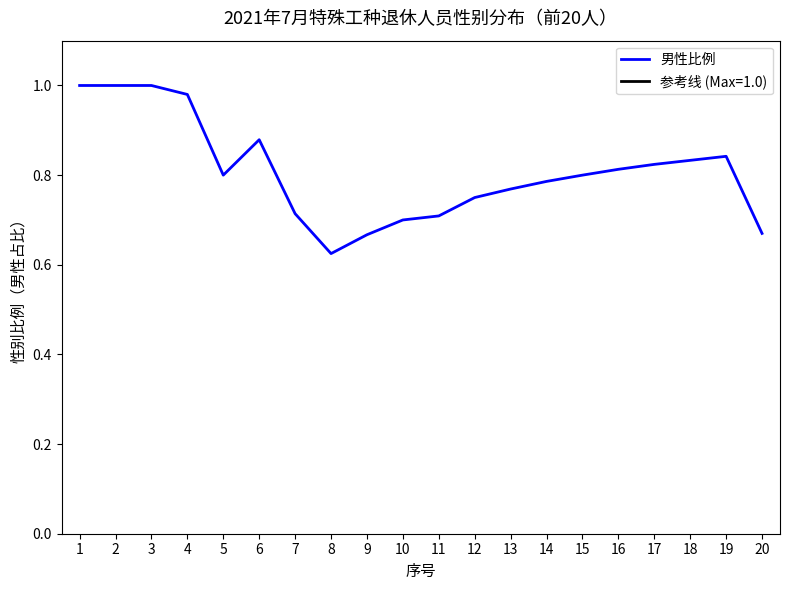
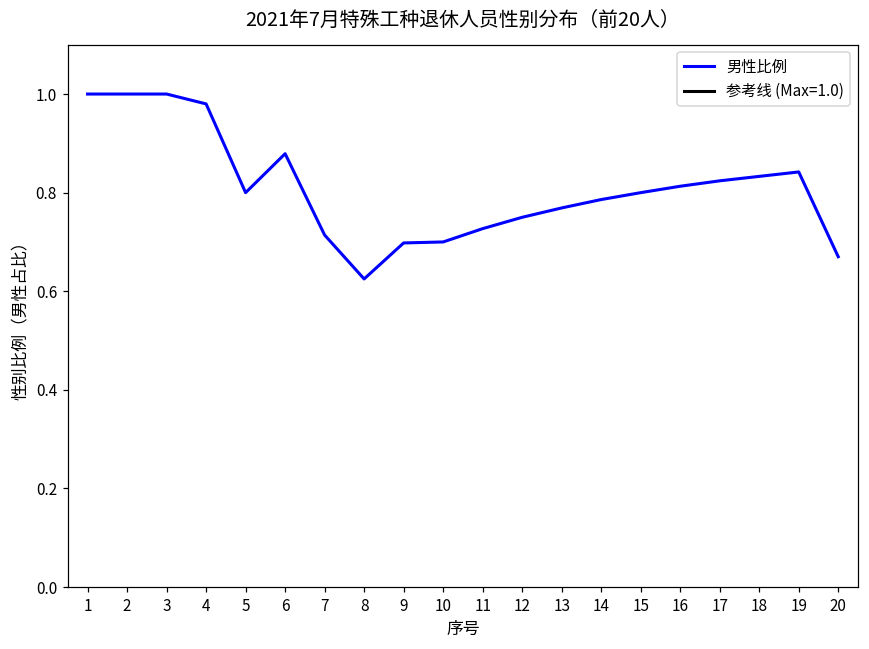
  {
    "1": 1.00,
    "2": 1.00,
    "3": 1.00,
    "4": 0.98,
    "5": 0.80,
    "6": 0.88,
    "7": 0.71,
    "8": 0.63,
-   "9": 0.67,
+   "9": 0.70,
    "10": 0.70,
-   "11": 0.71,
+   "11": 0.73,
    "12": 0.75,
    "13": 0.77,
    "14": 0.79,
    "15": 0.80,
    "16": 0.81,
    "17": 0.82,
    "18": 0.83,
    "19": 0.84,
    "20": 0.67
  }
